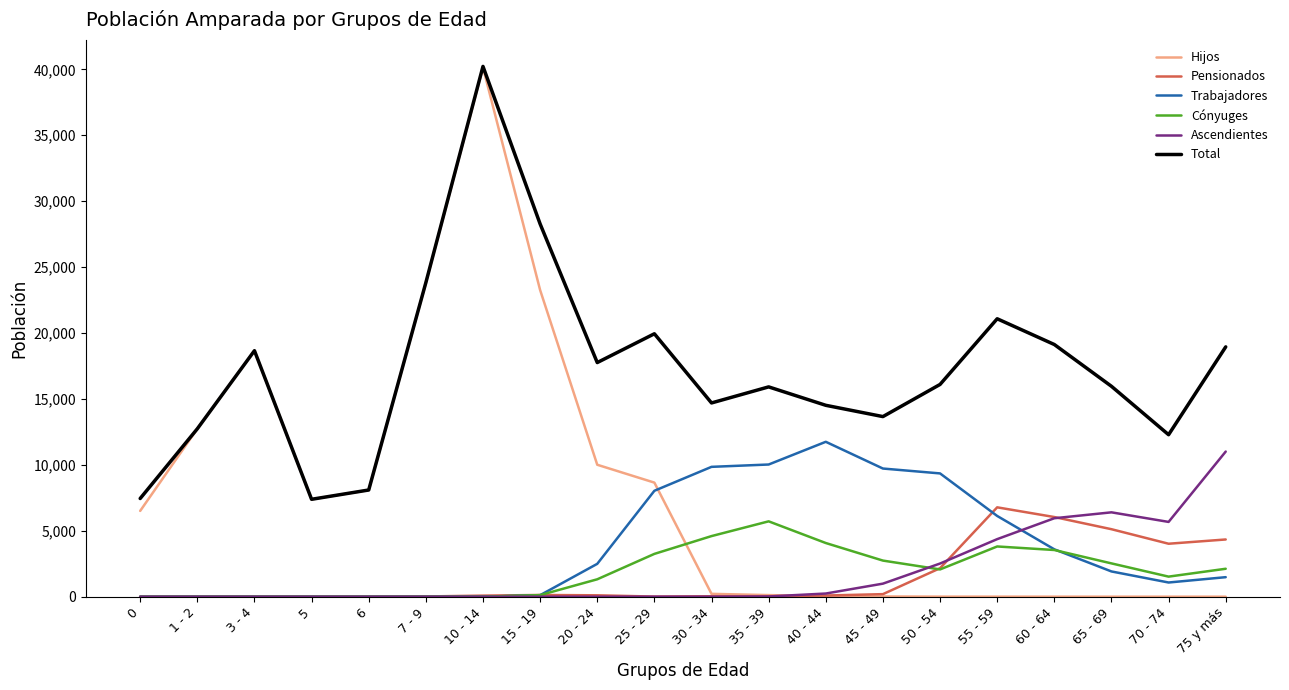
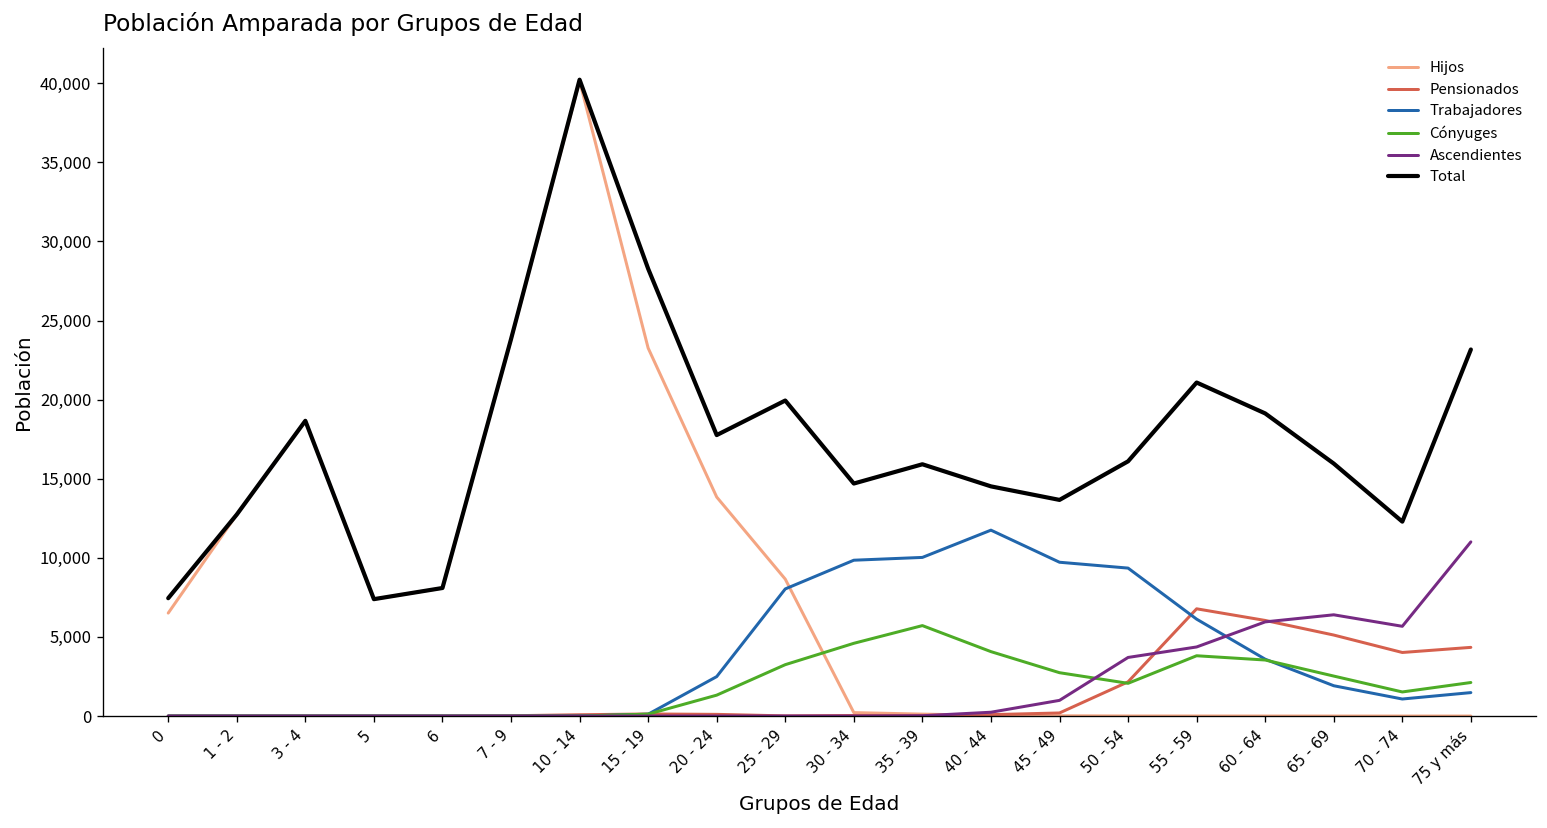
  {
    "Hijos": {
      "0": "6,500",
      "15 - 19": "23,300",
-     "20 - 24": "10,000",
+     "20 - 24": "13,800",
      "25 - 29": "8,700",
      "50 - 54": "0",
      "55 - 59": "0",
      "60 - 64": "0",
      "65 - 69": "0",
      "70 - 74": "0",
      "75 y más": "0"
    },
    "Pensionados": {
      "55 - 59": "6,800",
      "65 - 69": "5,100",
      "70 - 74": "4,000",
      "75 y más": "4,300"
    },
    "Trabajadores": {
      "20 - 24": "2,500",
      "25 - 29": "8,000",
      "30 - 34": "9,800",
      "35 - 39": "10,000",
      "40 - 44": "11,700",
      "45 - 49": "9,700",
      "50 - 54": "9,400",
      "55 - 59": "6,100",
      "65 - 69": "1,900",
      "70 - 74": "1,100",
      "75 y más": "1,500"
    },
    "Cónyuges": {
      "20 - 24": "1,300",
      "25 - 29": "3,200",
      "30 - 34": "4,600",
      "35 - 39": "5,700",
      "40 - 44": "4,100",
      "45 - 49": "2,700",
      "55 - 59": "3,800",
      "65 - 69": "2,500",
      "70 - 74": "1,500",
      "75 y más": "2,100"
    },
    "Ascendientes": {
      "45 - 49": "1,000",
-     "50 - 54": "2,500",
+     "50 - 54": "3,700",
      "55 - 59": "4,400",
      "65 - 69": "6,400",
      "70 - 74": "5,700",
      "75 y más": "11,000"
    },
    "Total": {
      "0": "7,400",
      "15 - 19": "28,300",
      "20 - 24": "17,800",
      "25 - 29": "19,900",
      "30 - 34": "14,700",
      "35 - 39": "15,900",
      "40 - 44": "14,500",
      "45 - 49": "13,700",
      "50 - 54": "16,100",
      "55 - 59": "21,100",
      "60 - 64": "19,100",
      "65 - 69": "16,000",
      "70 - 74": "12,300",
-     "75 y más": "18,900"
+     "75 y más": "23,200"
    }
  }
